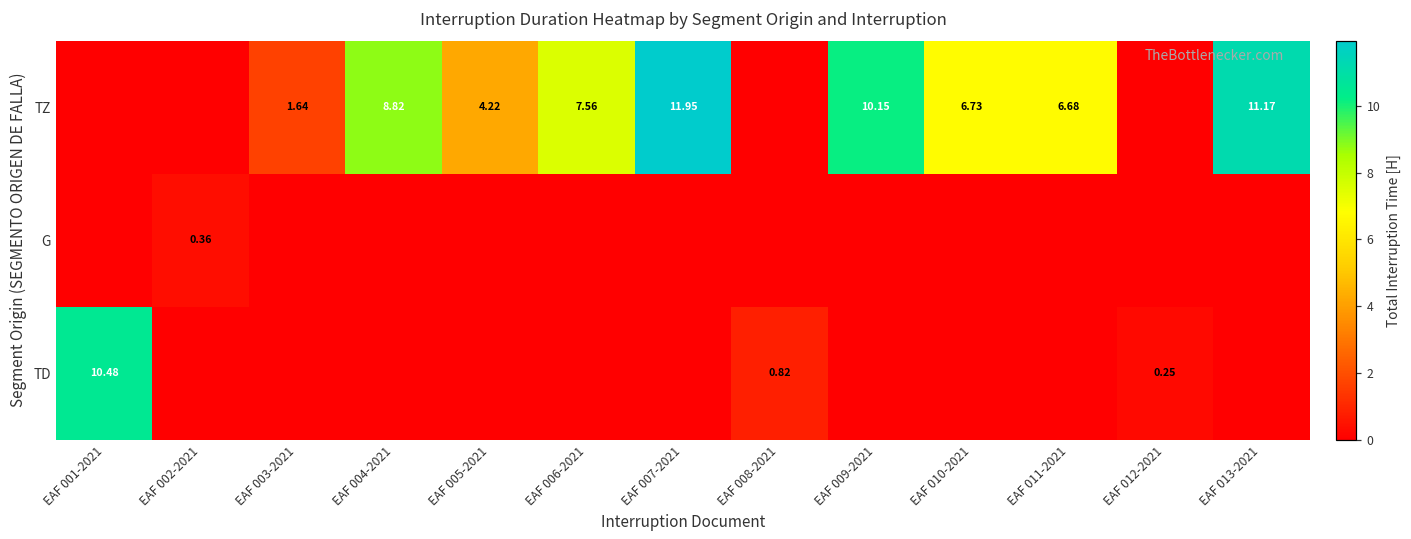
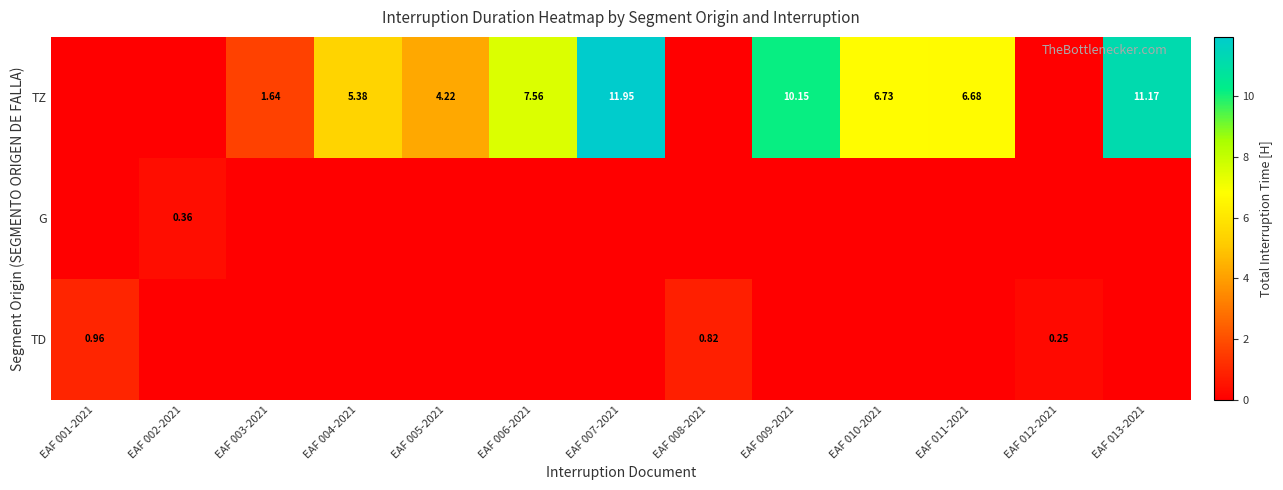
  {
    "TZ": {
      "EAF 003-2021": 1.64,
-     "EAF 004-2021": 8.82,
+     "EAF 004-2021": 5.38,
      "EAF 005-2021": 4.22,
      "EAF 006-2021": 7.56,
      "EAF 007-2021": 11.95,
      "EAF 009-2021": 10.15,
      "EAF 010-2021": 6.73,
      "EAF 011-2021": 6.68
    },
    "G": {
      "EAF 002-2021": 0.36
    },
    "TD": {
-     "EAF 001-2021": 10.48,
+     "EAF 001-2021": 0.96,
      "EAF 008-2021": 0.82,
      "EAF 012-2021": 0.25
    }
  }
